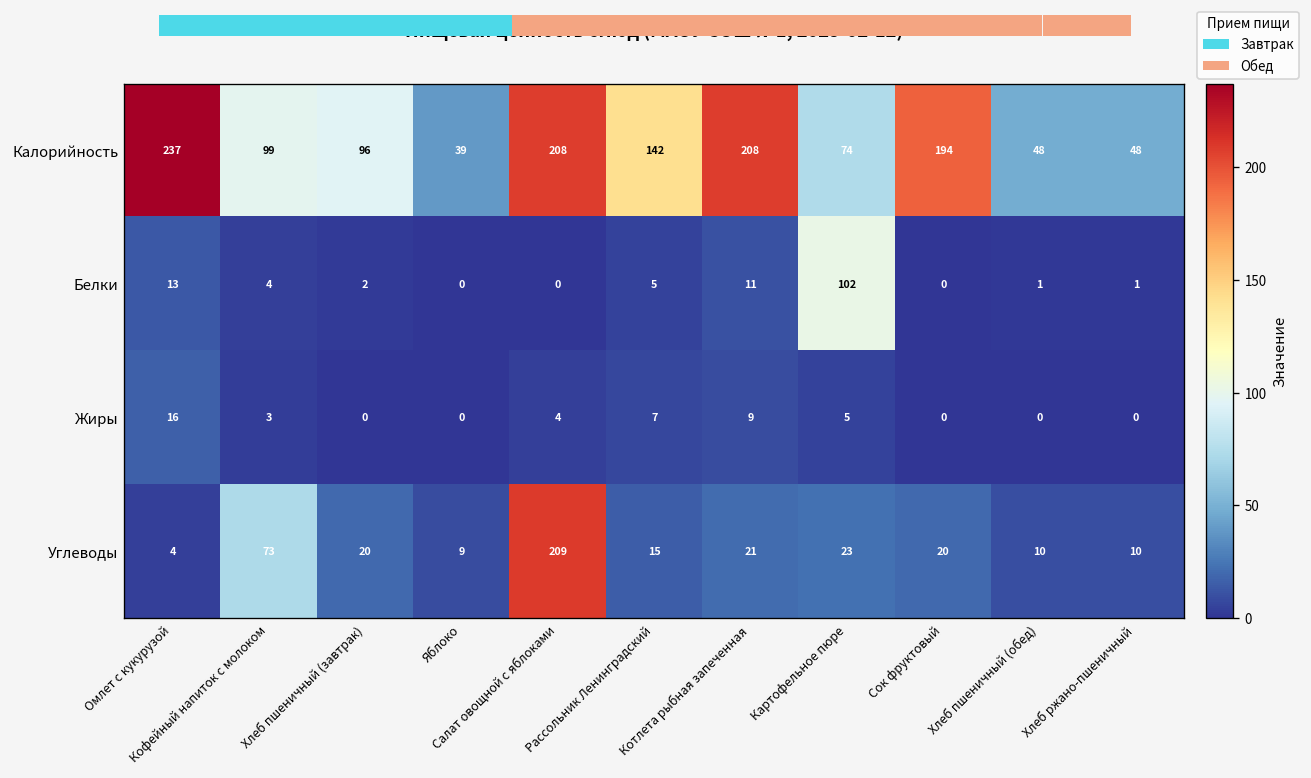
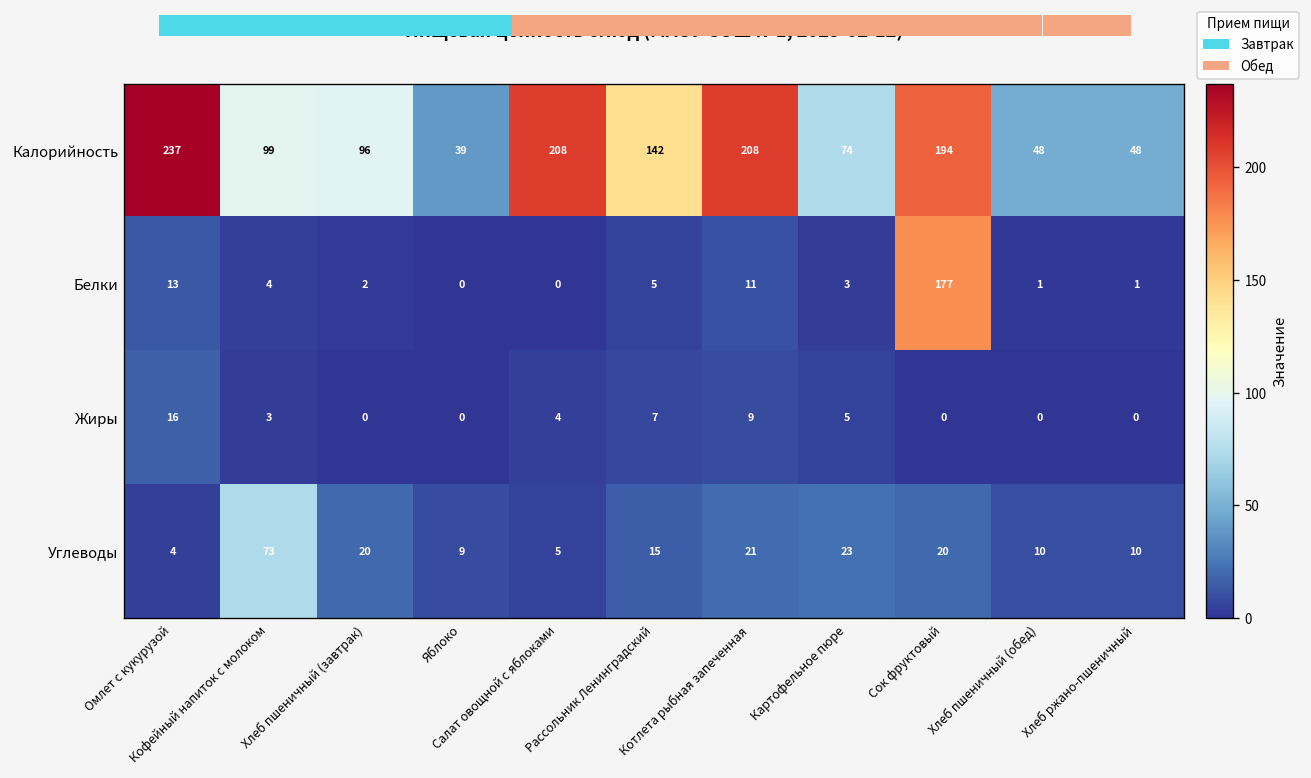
  {
    "Пищевая ценность блюд (МАОУ СОШ №1, 2025-02-12)": {
      "Калорийность": {
        "Омлет с кукурузой": 237,
        "Кофейный напиток с молоком": 99,
        "Хлеб пшеничный (завтрак)": 96,
        "Яблоко": 39,
        "Салат овощной с яблоками": 208,
        "Рассольник Ленинградский": 142,
        "Котлета рыбная запеченная": 208,
        "Картофельное пюре": 74,
        "Сок фруктовый": 194,
        "Хлеб пшеничный (обед)": 48,
        "Хлеб ржано-пшеничный": 48
      },
      "Белки": {
        "Омлет с кукурузой": 13,
        "Кофейный напиток с молоком": 4,
        "Хлеб пшеничный (завтрак)": 2,
        "Яблоко": 0,
        "Салат овощной с яблоками": 0,
        "Рассольник Ленинградский": 5,
        "Котлета рыбная запеченная": 11,
-       "Картофельное пюре": 102,
-       "Сок фруктовый": 0,
+       "Картофельное пюре": 3,
+       "Сок фруктовый": 177,
        "Хлеб пшеничный (обед)": 1,
        "Хлеб ржано-пшеничный": 1
      },
      "Жиры": {
        "Омлет с кукурузой": 16,
        "Кофейный напиток с молоком": 3,
        "Хлеб пшеничный (завтрак)": 0,
        "Яблоко": 0,
        "Салат овощной с яблоками": 4,
        "Рассольник Ленинградский": 7,
        "Котлета рыбная запеченная": 9,
        "Картофельное пюре": 5,
        "Сок фруктовый": 0,
        "Хлеб пшеничный (обед)": 0,
        "Хлеб ржано-пшеничный": 0
      },
      "Углеводы": {
        "Омлет с кукурузой": 4,
        "Кофейный напиток с молоком": 73,
        "Хлеб пшеничный (завтрак)": 20,
        "Яблоко": 9,
-       "Салат овощной с яблоками": 209,
+       "Салат овощной с яблоками": 5,
        "Рассольник Ленинградский": 15,
        "Котлета рыбная запеченная": 21,
        "Картофельное пюре": 23,
        "Сок фруктовый": 20,
        "Хлеб пшеничный (обед)": 10,
        "Хлеб ржано-пшеничный": 10
      }
    }
  }
